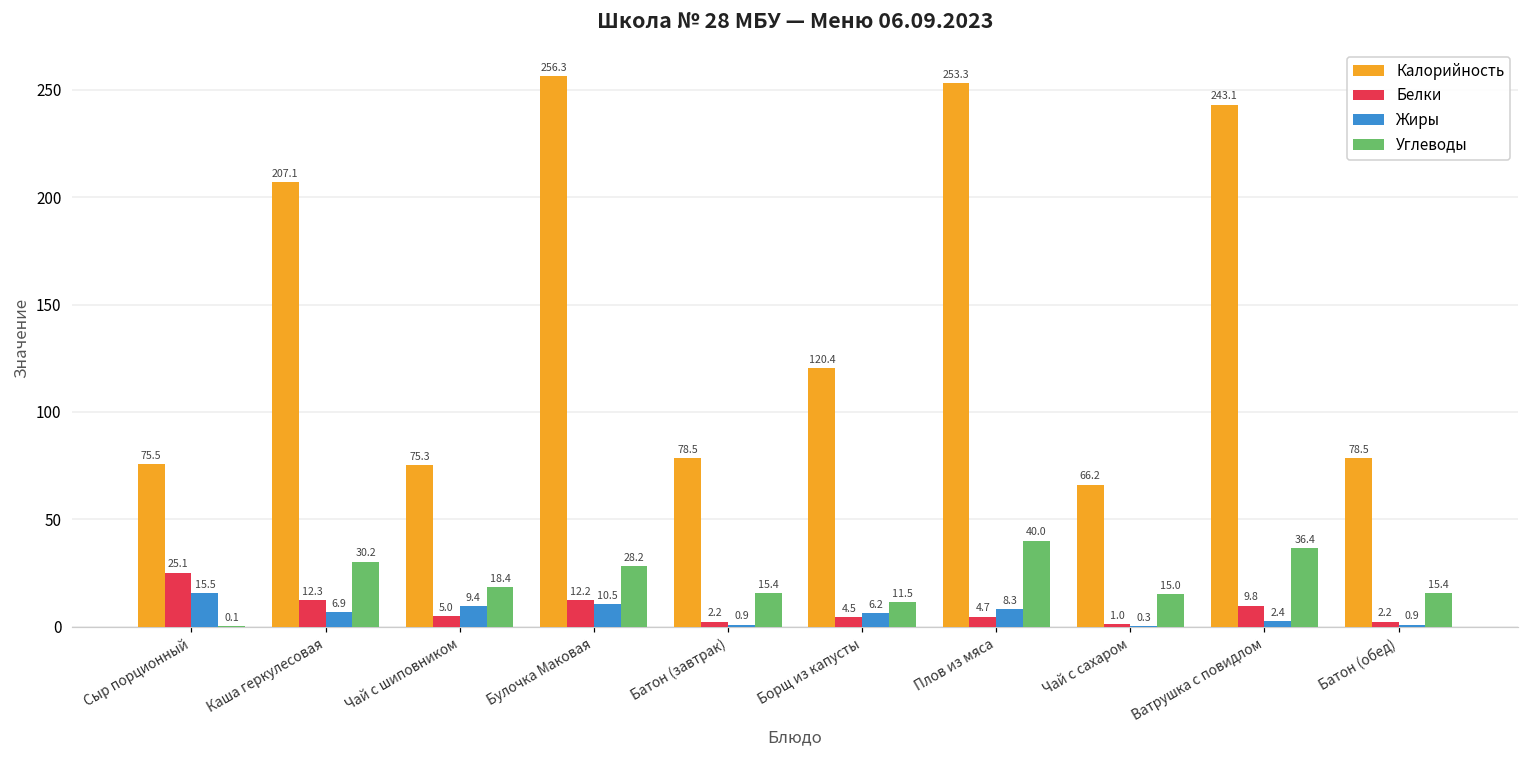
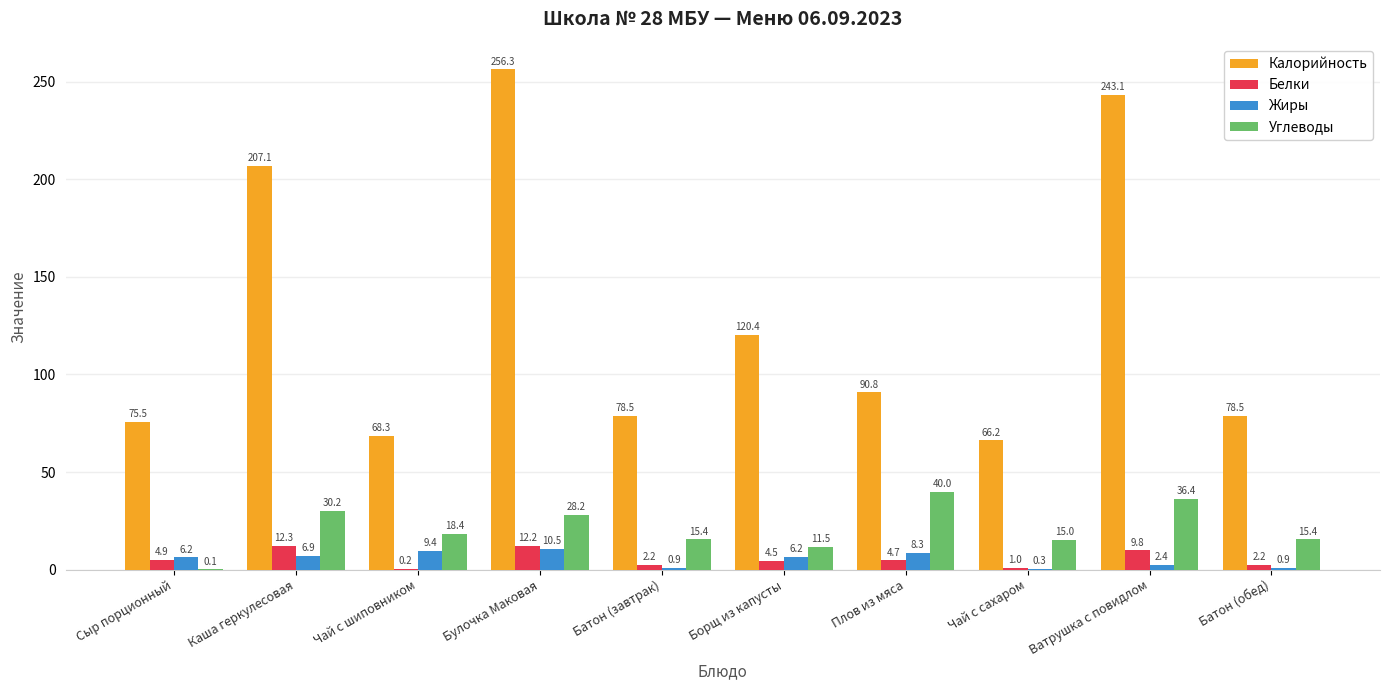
  {
    "Калорийность": {
      "Сыр порционный": 75.5,
      "Каша геркулесовая": 207.1,
-     "Чай с шиповником": 75.3,
+     "Чай с шиповником": 68.3,
      "Булочка Маковая": 256.3,
      "Батон (завтрак)": 78.5,
      "Борщ из капусты": 120.4,
-     "Плов из мяса": 253.3,
+     "Плов из мяса": 90.8,
      "Чай с сахаром": 66.2,
      "Ватрушка с повидлом": 243.1,
      "Батон (обед)": 78.5
    },
    "Белки": {
-     "Сыр порционный": 25.1,
+     "Сыр порционный": 4.9,
      "Каша геркулесовая": 12.3,
-     "Чай с шиповником": 5.0,
+     "Чай с шиповником": 0.2,
      "Булочка Маковая": 12.2,
      "Батон (завтрак)": 2.2,
      "Борщ из капусты": 4.5,
      "Плов из мяса": 4.7,
      "Чай с сахаром": 1.0,
      "Ватрушка с повидлом": 9.8,
      "Батон (обед)": 2.2
    },
    "Жиры": {
-     "Сыр порционный": 15.5,
+     "Сыр порционный": 6.2,
      "Каша геркулесовая": 6.9,
      "Чай с шиповником": 9.4,
      "Булочка Маковая": 10.5,
      "Батон (завтрак)": 0.9,
      "Борщ из капусты": 6.2,
      "Плов из мяса": 8.3,
      "Чай с сахаром": 0.3,
      "Ватрушка с повидлом": 2.4,
      "Батон (обед)": 0.9
    },
    "Углеводы": {
      "Сыр порционный": 0.1,
      "Каша геркулесовая": 30.2,
      "Чай с шиповником": 18.4,
      "Булочка Маковая": 28.2,
      "Батон (завтрак)": 15.4,
      "Борщ из капусты": 11.5,
      "Плов из мяса": 40.0,
      "Чай с сахаром": 15.0,
      "Ватрушка с повидлом": 36.4,
      "Батон (обед)": 15.4
    }
  }
